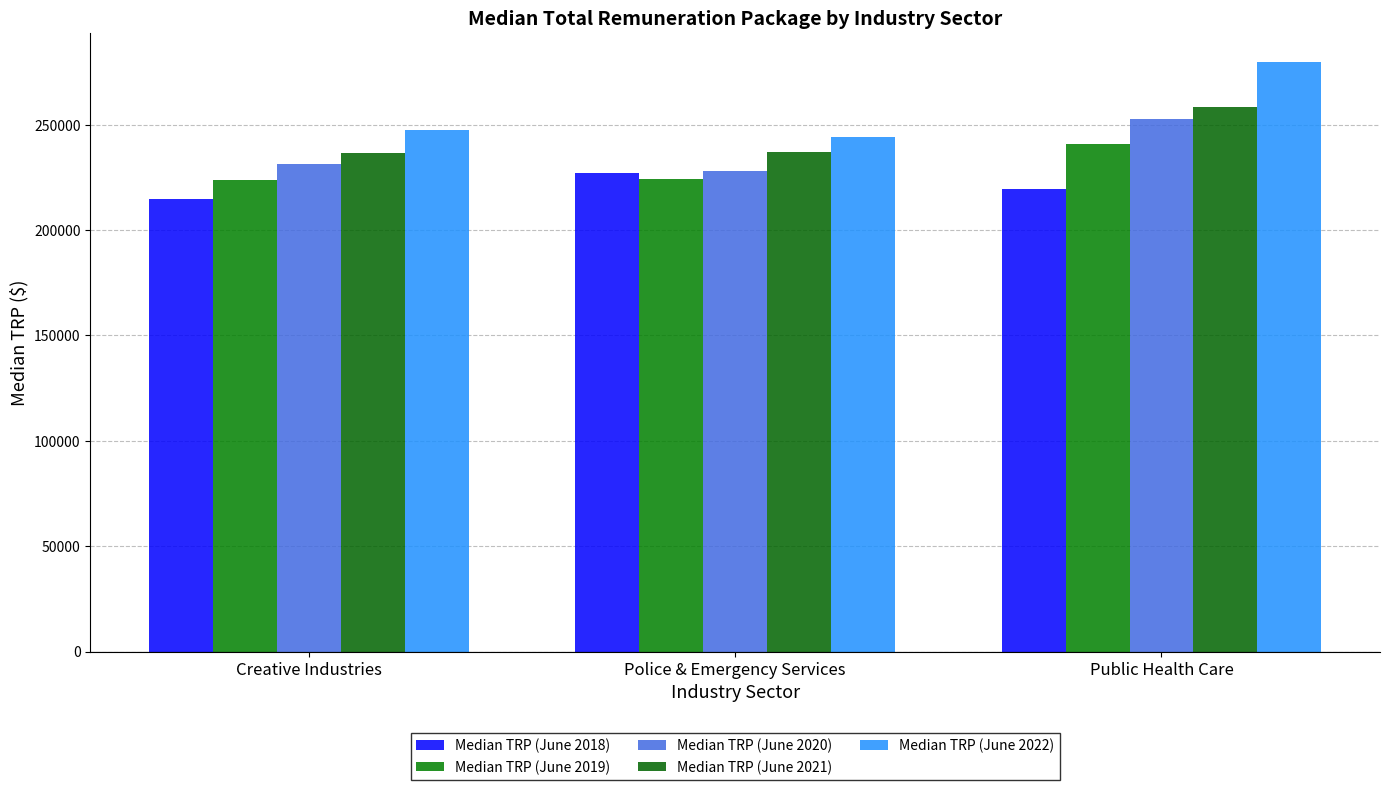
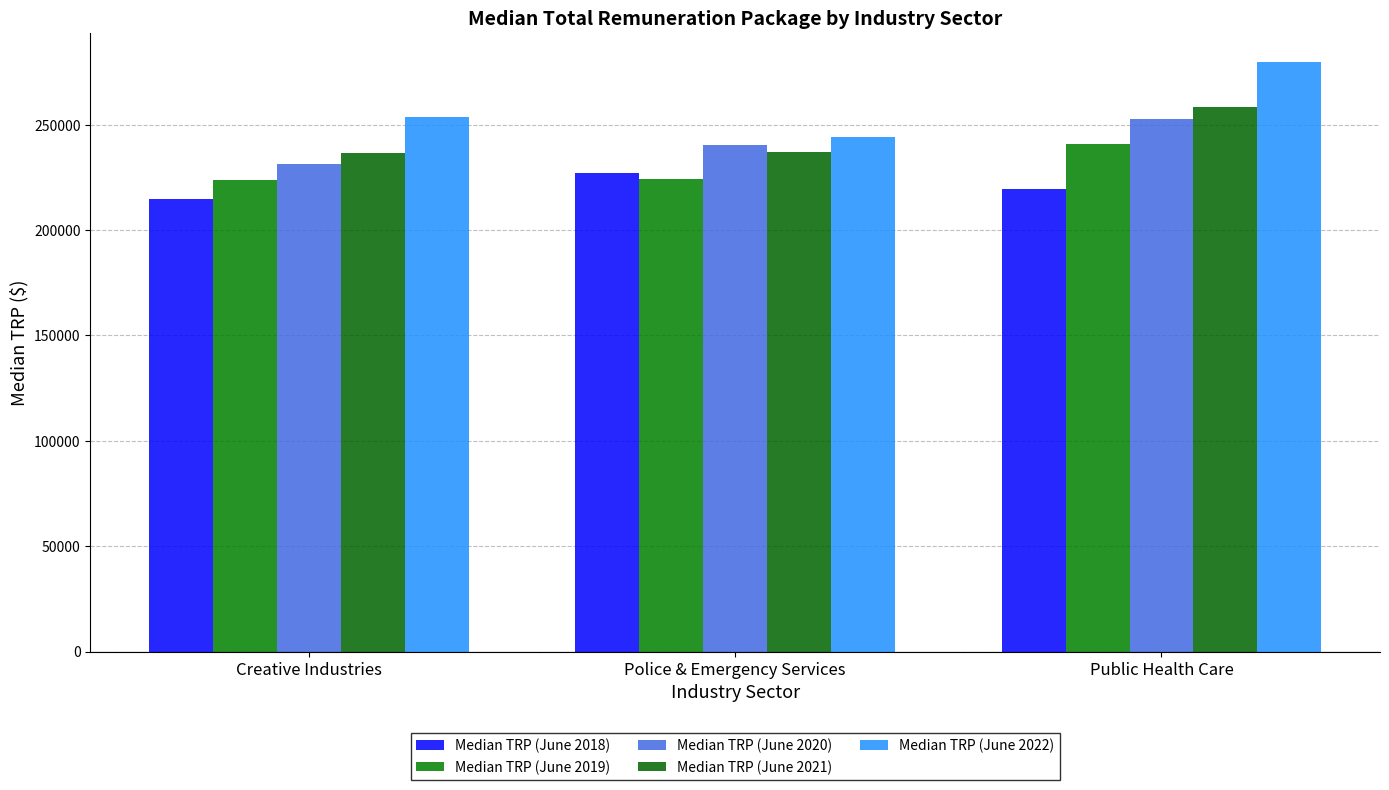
  {
    "Median TRP (June 2018)": {
      "Creative Industries": 215000,
      "Police & Emergency Services": 227000,
      "Public Health Care": 220000
    },
    "Median TRP (June 2020)": {
      "Creative Industries": 231000,
-     "Police & Emergency Services": 228000,
+     "Police & Emergency Services": 241000,
      "Public Health Care": 253000
    },
    "Median TRP (June 2022)": {
-     "Creative Industries": 248000,
+     "Creative Industries": 253000,
      "Police & Emergency Services": 244000,
      "Public Health Care": 280000
    }
  }
